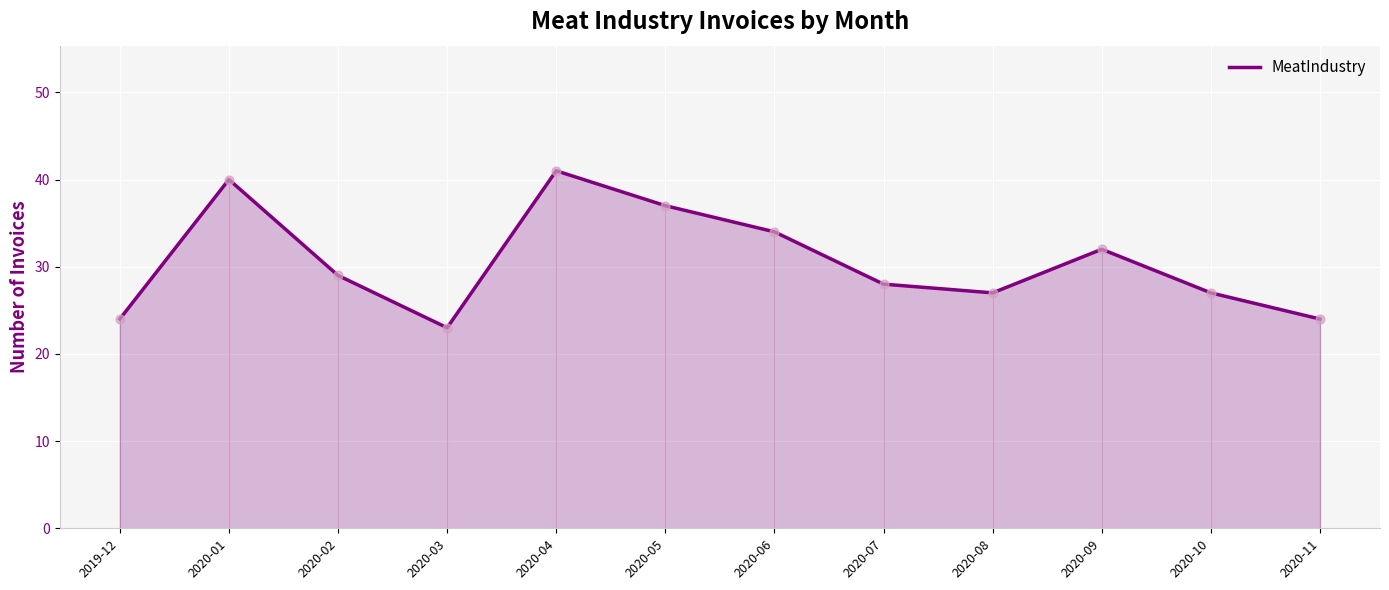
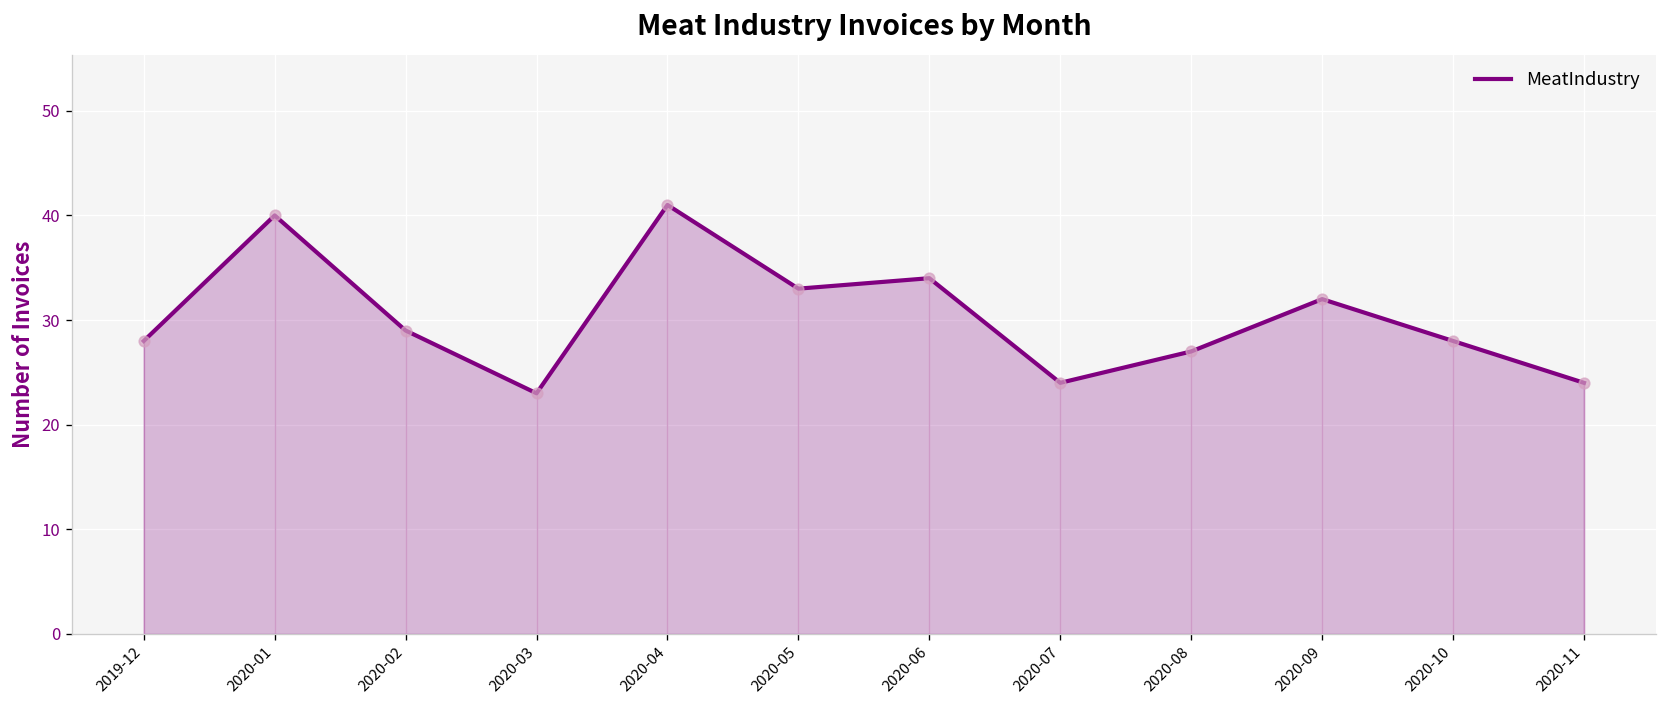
  {
    "MeatIndustry": {
-     "2019-12": 24,
-     "2020-05": 37,
-     "2020-07": 28,
-     "2020-10": 27
+     "2019-12": 28,
+     "2020-05": 33,
+     "2020-07": 24,
+     "2020-10": 28
    }
  }
